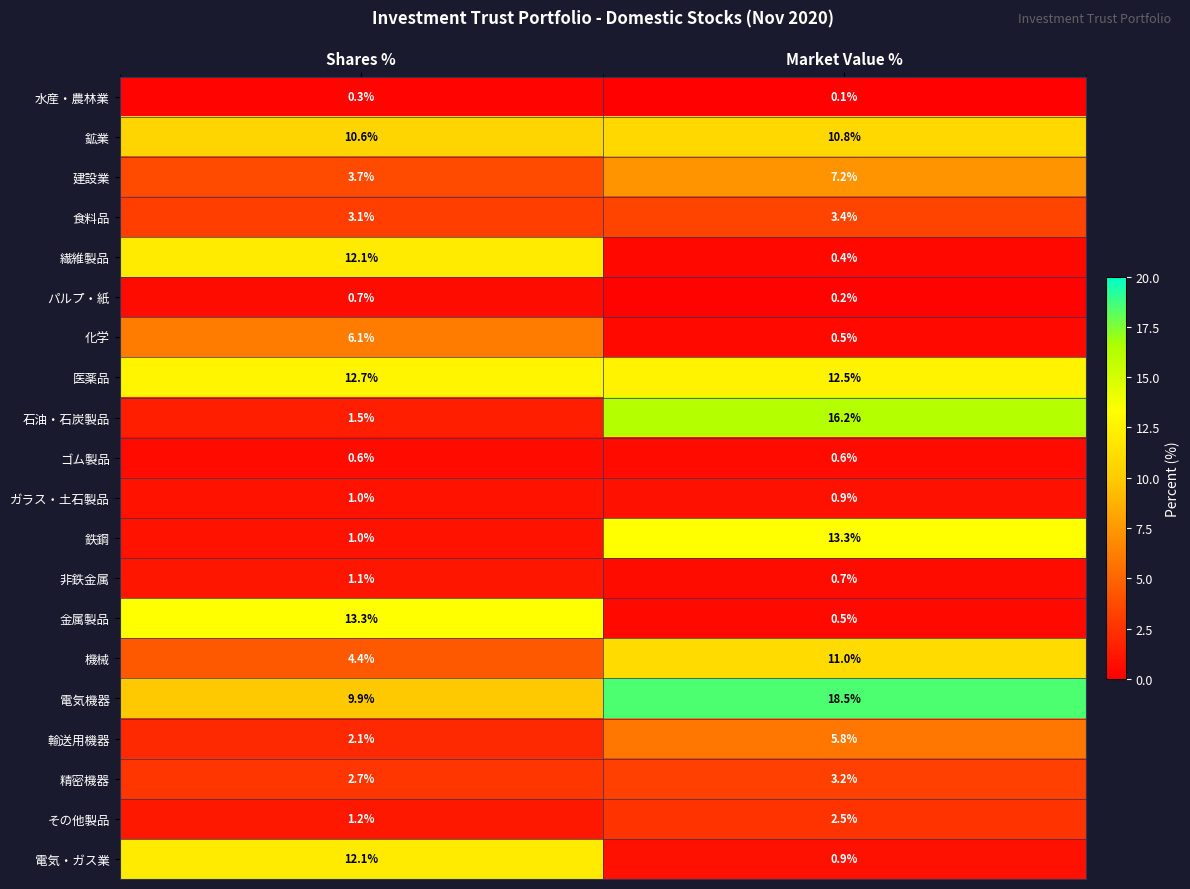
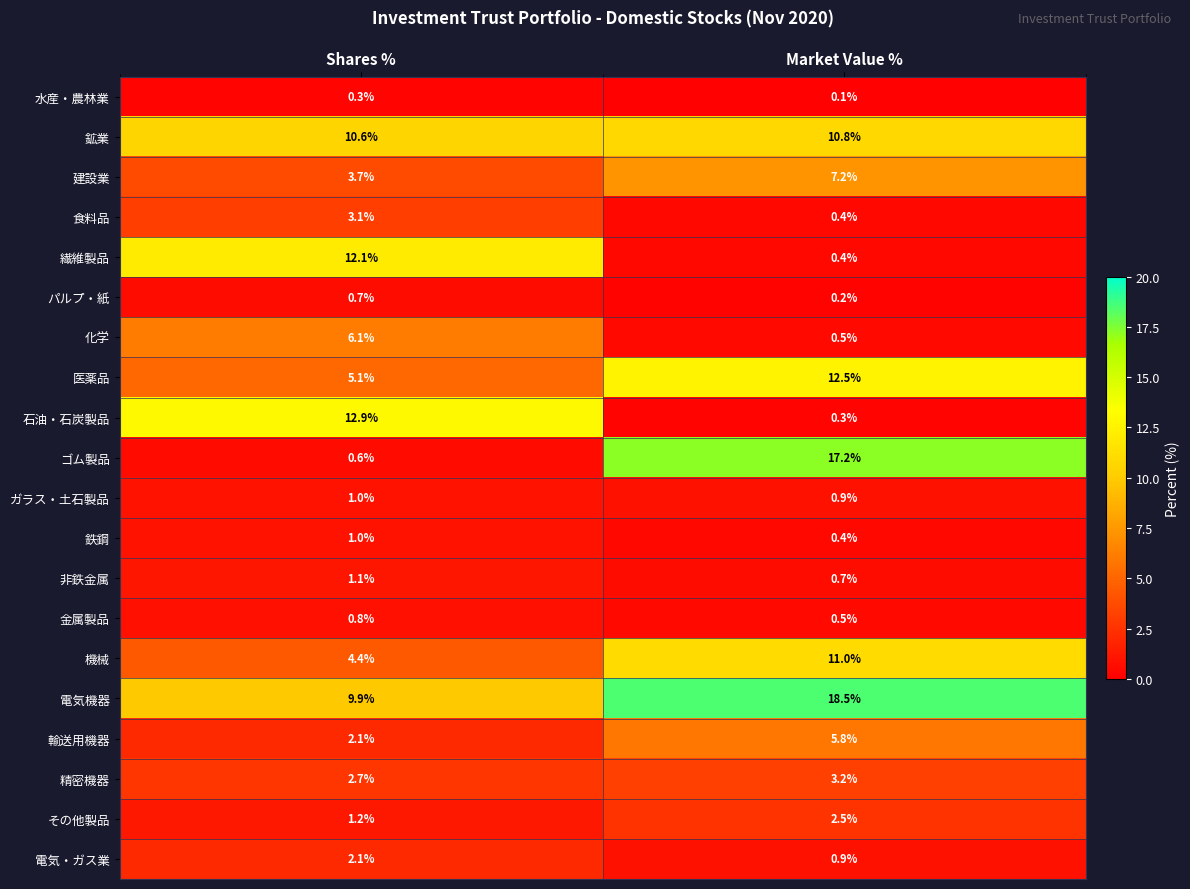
  {
    "水産・農林業": {
      "Shares %": "0.3%",
      "Market Value %": "0.1%"
    },
    "鉱業": {
      "Shares %": "10.6%",
      "Market Value %": "10.8%"
    },
    "建設業": {
      "Shares %": "3.7%",
      "Market Value %": "7.2%"
    },
    "食料品": {
      "Shares %": "3.1%",
-     "Market Value %": "3.4%"
+     "Market Value %": "0.4%"
    },
    "繊維製品": {
      "Shares %": "12.1%",
      "Market Value %": "0.4%"
    },
    "パルプ・紙": {
      "Shares %": "0.7%",
      "Market Value %": "0.2%"
    },
    "化学": {
      "Shares %": "6.1%",
      "Market Value %": "0.5%"
    },
    "医薬品": {
-     "Shares %": "12.7%",
+     "Shares %": "5.1%",
      "Market Value %": "12.5%"
    },
    "石油・石炭製品": {
-     "Shares %": "1.5%",
-     "Market Value %": "16.2%"
+     "Shares %": "12.9%",
+     "Market Value %": "0.3%"
    },
    "ゴム製品": {
      "Shares %": "0.6%",
-     "Market Value %": "0.6%"
+     "Market Value %": "17.2%"
    },
    "ガラス・土石製品": {
      "Shares %": "1.0%",
      "Market Value %": "0.9%"
    },
    "鉄鋼": {
      "Shares %": "1.0%",
-     "Market Value %": "13.3%"
+     "Market Value %": "0.4%"
    },
    "非鉄金属": {
      "Shares %": "1.1%",
      "Market Value %": "0.7%"
    },
    "金属製品": {
-     "Shares %": "13.3%",
+     "Shares %": "0.8%",
      "Market Value %": "0.5%"
    },
    "機械": {
      "Shares %": "4.4%",
      "Market Value %": "11.0%"
    },
    "電気機器": {
      "Shares %": "9.9%",
      "Market Value %": "18.5%"
    },
    "輸送用機器": {
      "Shares %": "2.1%",
      "Market Value %": "5.8%"
    },
    "精密機器": {
      "Shares %": "2.7%",
      "Market Value %": "3.2%"
    },
    "その他製品": {
      "Shares %": "1.2%",
      "Market Value %": "2.5%"
    },
    "電気・ガス業": {
-     "Shares %": "12.1%",
+     "Shares %": "2.1%",
      "Market Value %": "0.9%"
    }
  }
